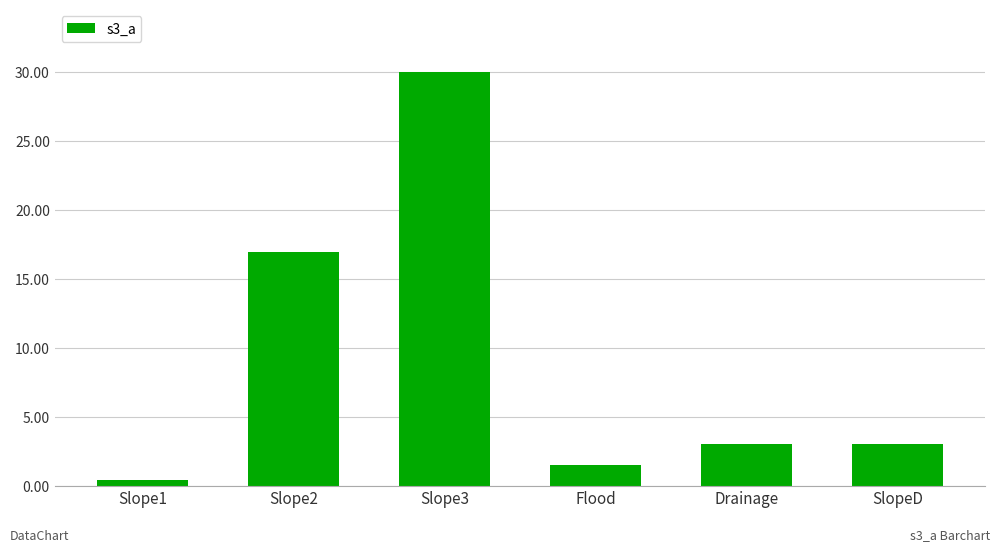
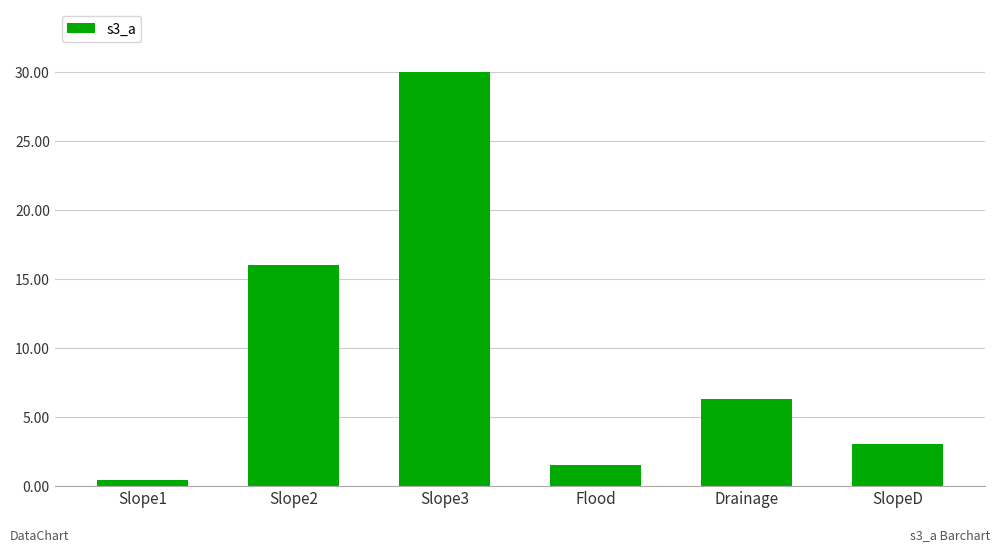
  {
    "Slope1": 0.4,
-   "Slope2": 16.9,
+   "Slope2": 16.0,
    "Slope3": 30.0,
    "Flood": 1.5,
-   "Drainage": 3.0,
+   "Drainage": 6.3,
    "SlopeD": 3.0
  }
